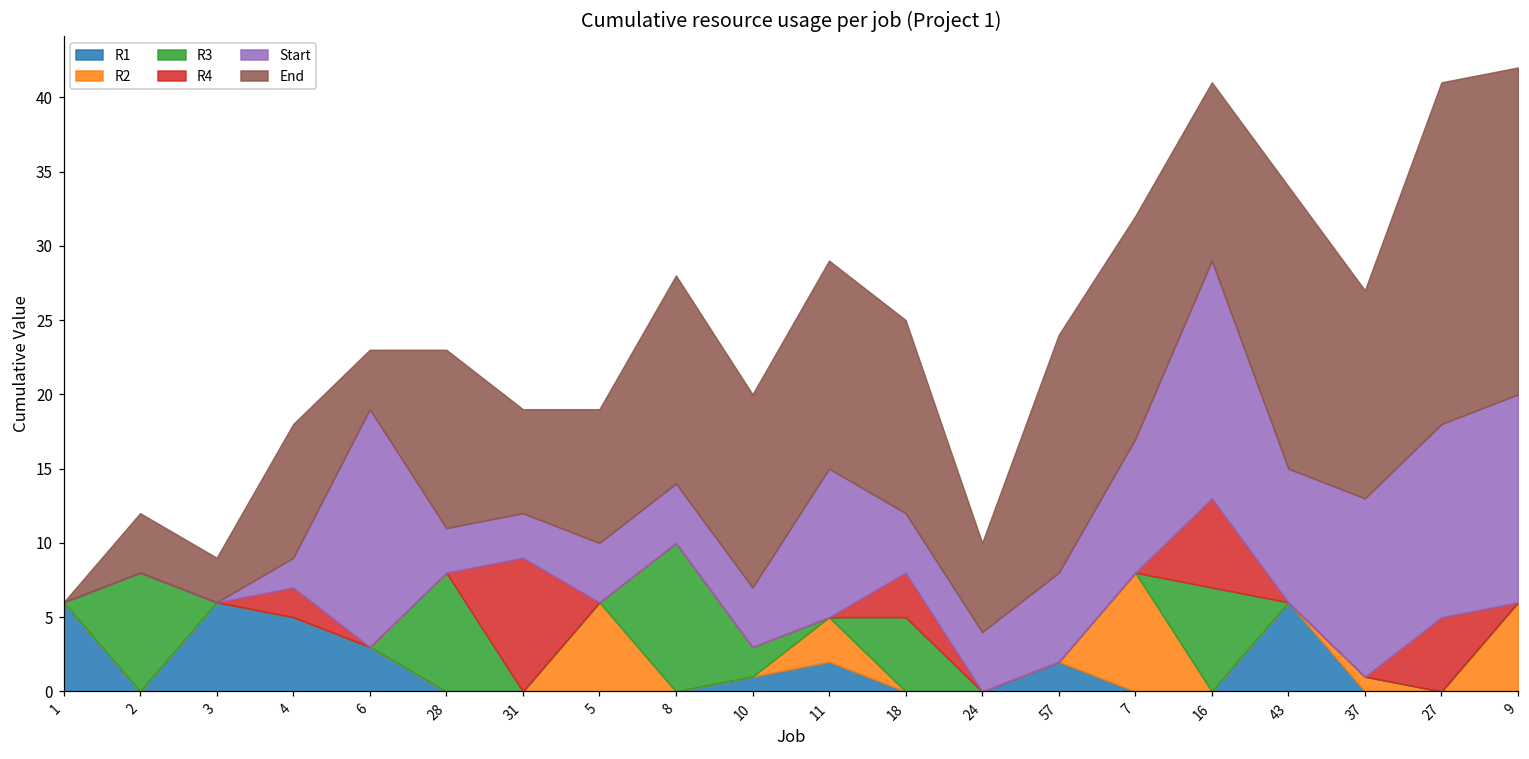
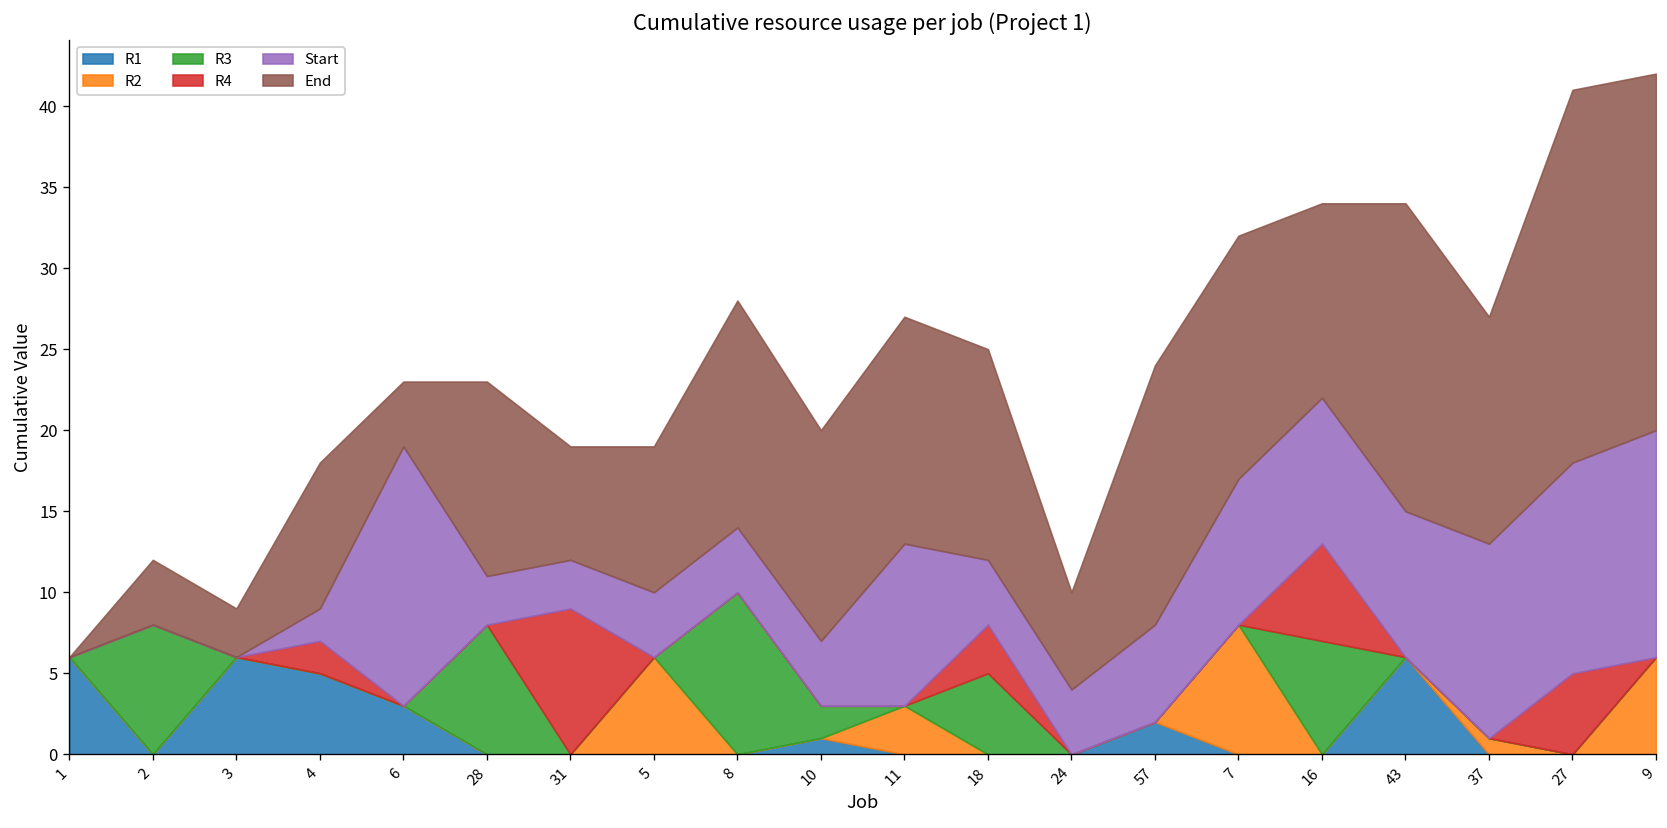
  {
    "R1": {
      "5": 0,
-     "11": 2,
+     "11": 0,
      "7": 0,
      "37": 0,
      "9": 0
    },
    "Start": {
      "4": 2,
      "6": 16,
      "28": 3,
      "31": 3,
      "5": 4,
      "8": 4,
      "10": 4,
      "11": 10,
      "18": 4,
      "24": 4,
      "57": 6,
      "7": 9,
-     "16": 16,
+     "16": 9,
      "43": 9,
      "37": 12,
      "27": 13,
      "9": 14
    },
    "End": {
      "2": 4,
      "3": 3,
      "4": 9,
      "6": 4,
      "28": 12,
      "31": 7,
      "5": 9,
      "8": 14,
      "10": 13,
      "11": 14,
      "18": 13,
      "24": 6,
      "57": 16,
      "7": 15,
      "16": 12,
      "43": 19,
      "37": 14,
      "27": 23,
      "9": 22
    }
  }
